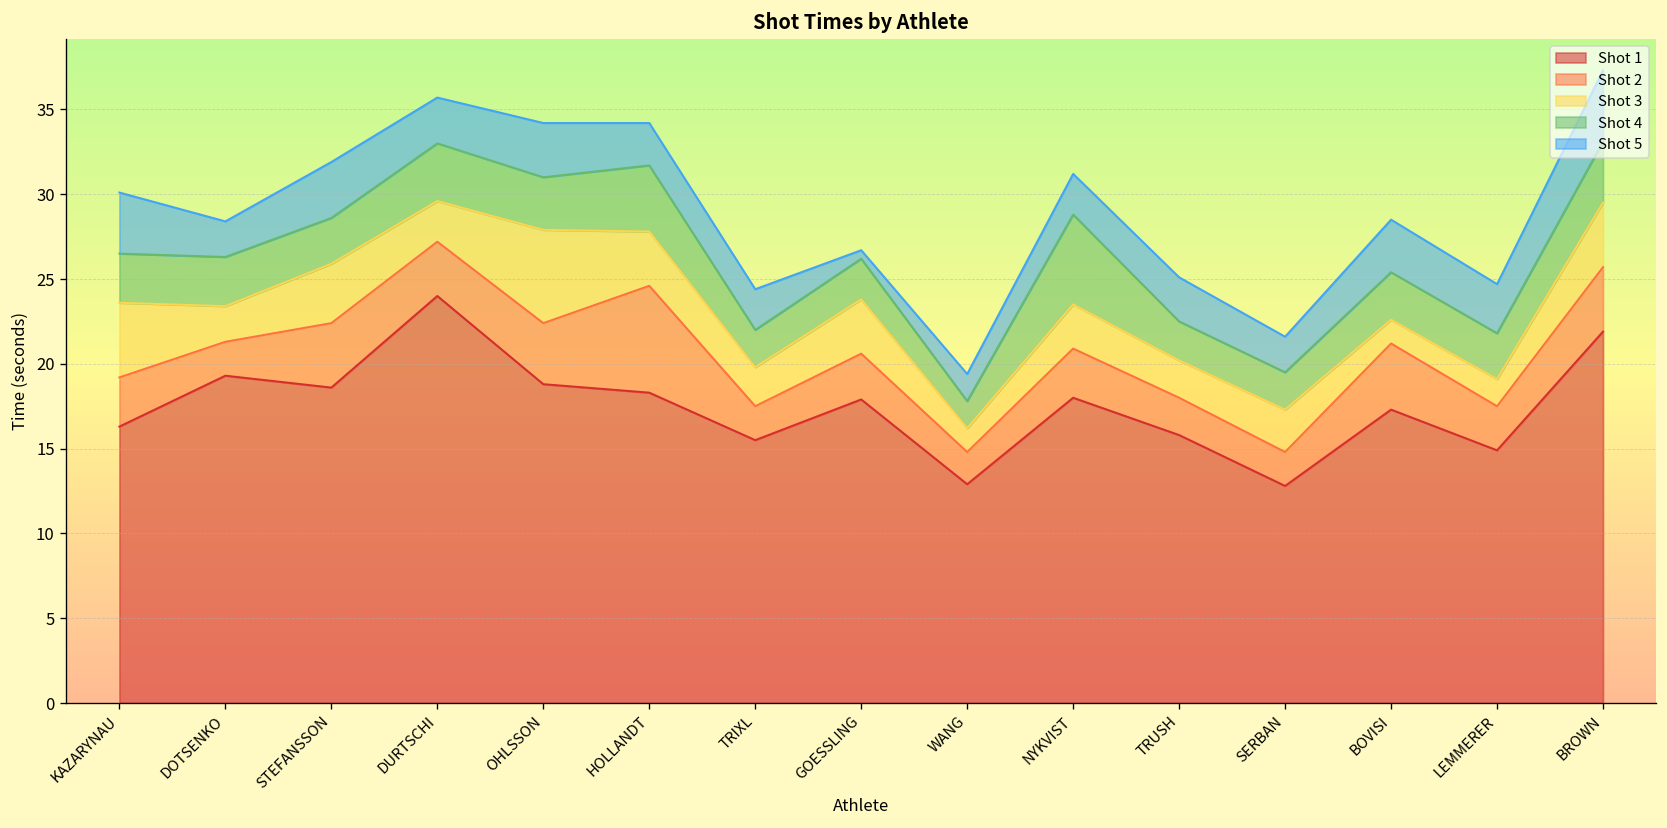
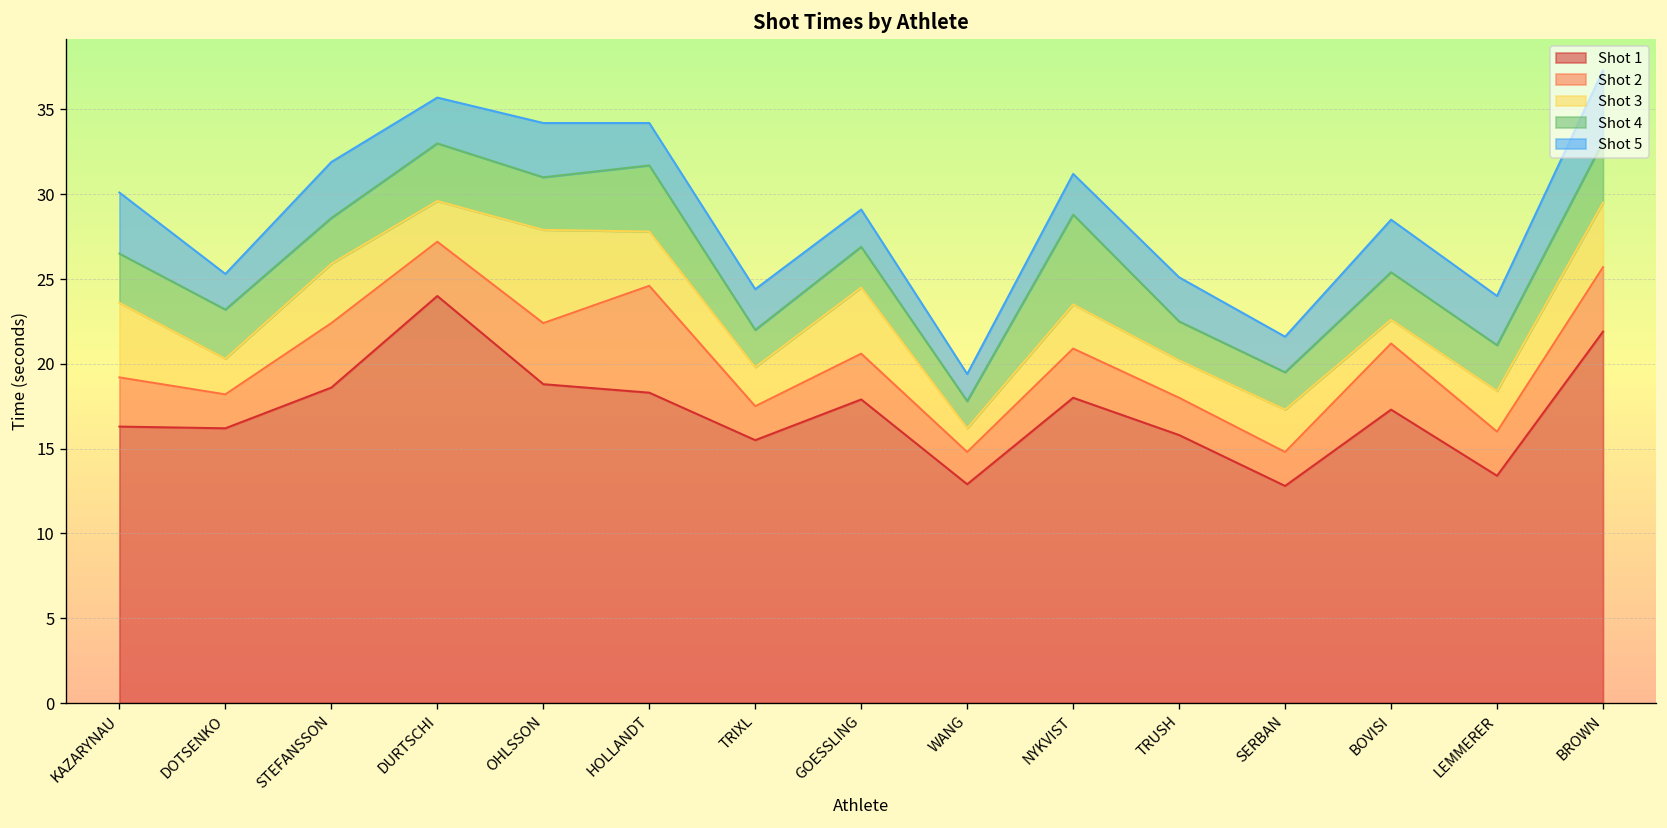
  {
    "Shot 1": {
      "KAZARYNAU": 16.3,
-     "DOTSENKO": 19.3,
+     "DOTSENKO": 16.2,
      "STEFANSSON": 18.6,
      "DURTSCHI": 24.0,
      "OHLSSON": 18.8,
      "HOLLANDT": 18.3,
      "TRIXL": 15.5,
      "GOESSLING": 17.9,
      "WANG": 12.9,
      "NYKVIST": 18.0,
      "TRUSH": 15.8,
      "SERBAN": 12.8,
      "BOVISI": 17.3,
-     "LEMMERER": 14.9,
+     "LEMMERER": 13.4,
      "BROWN": 21.9
    },
    "Shot 2": {
      "KAZARYNAU": 2.9,
      "DOTSENKO": 2.0,
      "STEFANSSON": 3.8,
      "DURTSCHI": 3.2,
      "OHLSSON": 3.6,
      "HOLLANDT": 6.3,
      "TRIXL": 2.0,
      "GOESSLING": 2.7,
      "WANG": 1.9,
      "NYKVIST": 2.9,
      "TRUSH": 2.2,
      "SERBAN": 2.0,
      "BOVISI": 3.9,
      "LEMMERER": 2.6,
      "BROWN": 3.8
    },
    "Shot 3": {
      "KAZARYNAU": 4.4,
      "DOTSENKO": 2.1,
      "STEFANSSON": 3.5,
      "DURTSCHI": 2.4,
      "OHLSSON": 5.5,
      "HOLLANDT": 3.2,
      "TRIXL": 2.3,
-     "GOESSLING": 3.2,
+     "GOESSLING": 3.9,
      "WANG": 1.4,
      "NYKVIST": 2.6,
      "TRUSH": 2.2,
      "SERBAN": 2.5,
      "BOVISI": 1.4,
-     "LEMMERER": 1.6,
+     "LEMMERER": 2.4,
      "BROWN": 3.8
    },
    "Shot 4": {
      "KAZARYNAU": 2.9,
      "DOTSENKO": 2.9,
      "STEFANSSON": 2.7,
      "DURTSCHI": 3.4,
      "OHLSSON": 3.1,
      "HOLLANDT": 3.9,
      "TRIXL": 2.2,
      "GOESSLING": 2.4,
      "WANG": 1.6,
      "NYKVIST": 5.3,
      "TRUSH": 2.3,
      "SERBAN": 2.2,
      "BOVISI": 2.8,
      "LEMMERER": 2.7
    },
    "Shot 5": {
      "KAZARYNAU": 3.6,
      "DOTSENKO": 2.1,
      "STEFANSSON": 3.3,
      "DURTSCHI": 2.7,
      "OHLSSON": 3.2,
      "HOLLANDT": 2.5,
      "TRIXL": 2.4,
-     "GOESSLING": 0.5,
+     "GOESSLING": 2.2,
      "WANG": 1.6,
      "NYKVIST": 2.4,
      "TRUSH": 2.6,
      "SERBAN": 2.1,
      "BOVISI": 3.1,
      "LEMMERER": 2.9
    }
  }
